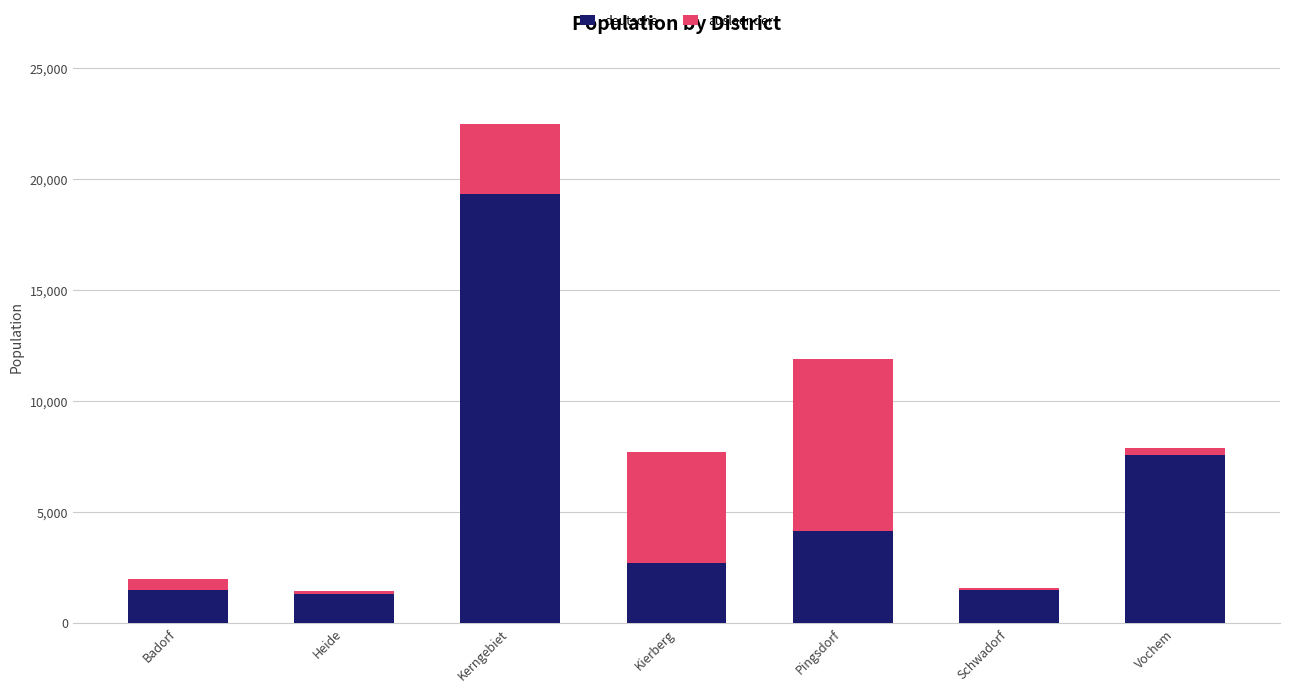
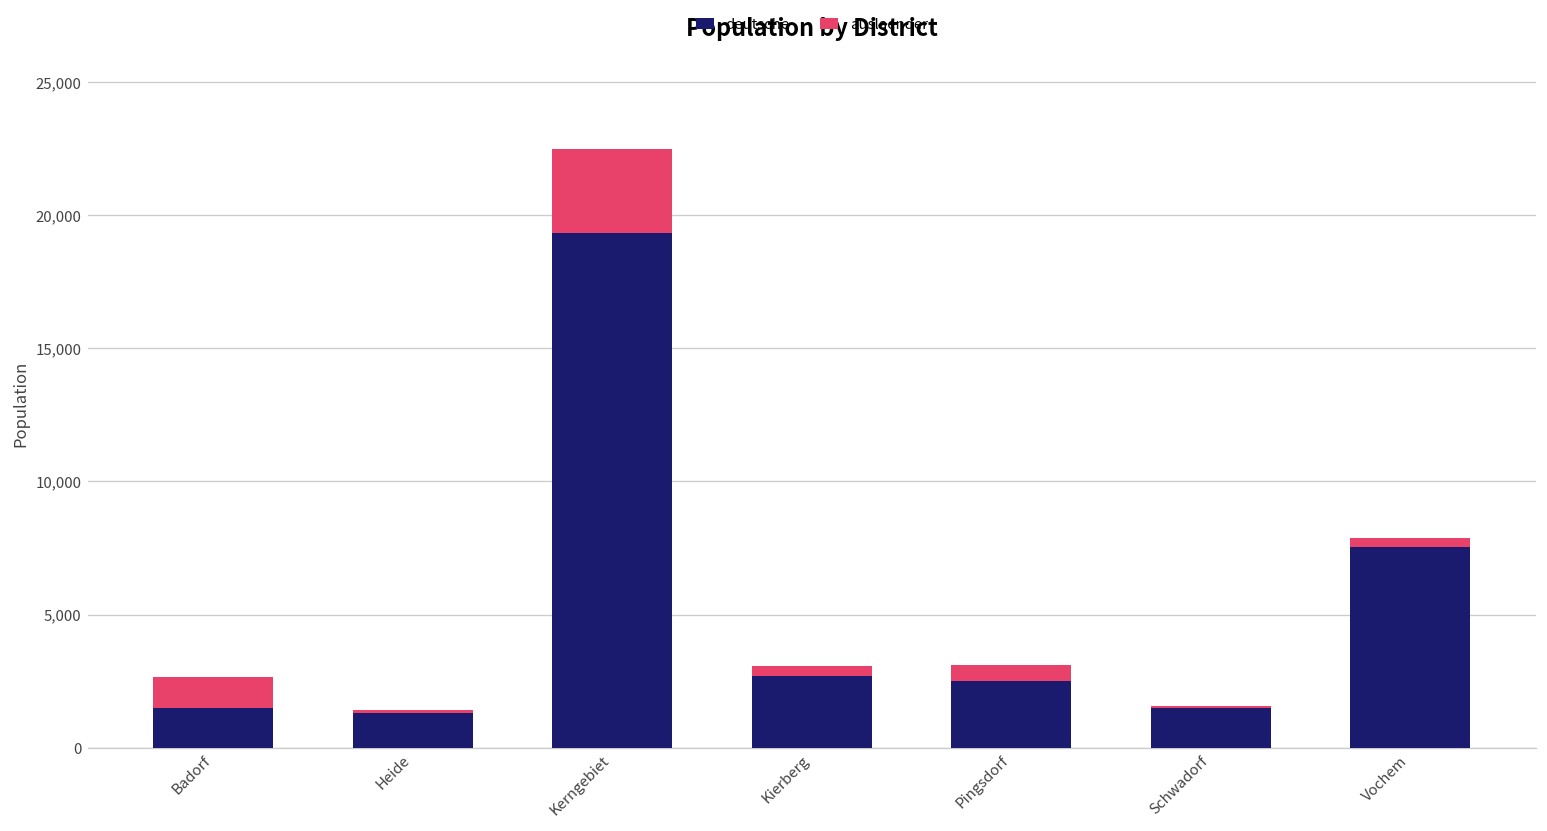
  {
    "deutsche": {
      "Badorf": "1,500",
      "Heide": "1,300",
      "Kerngebiet": "19,300",
      "Kierberg": "2,700",
-     "Pingsdorf": "4,100",
+     "Pingsdorf": "2,500",
      "Schwadorf": "1,500",
      "Vochem": "7,500"
    },
    "auslaender": {
-     "Badorf": "500",
+     "Badorf": "1,200",
      "Heide": "100",
      "Kerngebiet": "3,200",
-     "Kierberg": "5,000",
-     "Pingsdorf": "7,700",
+     "Kierberg": "400",
+     "Pingsdorf": "600",
      "Vochem": "400"
    }
  }
